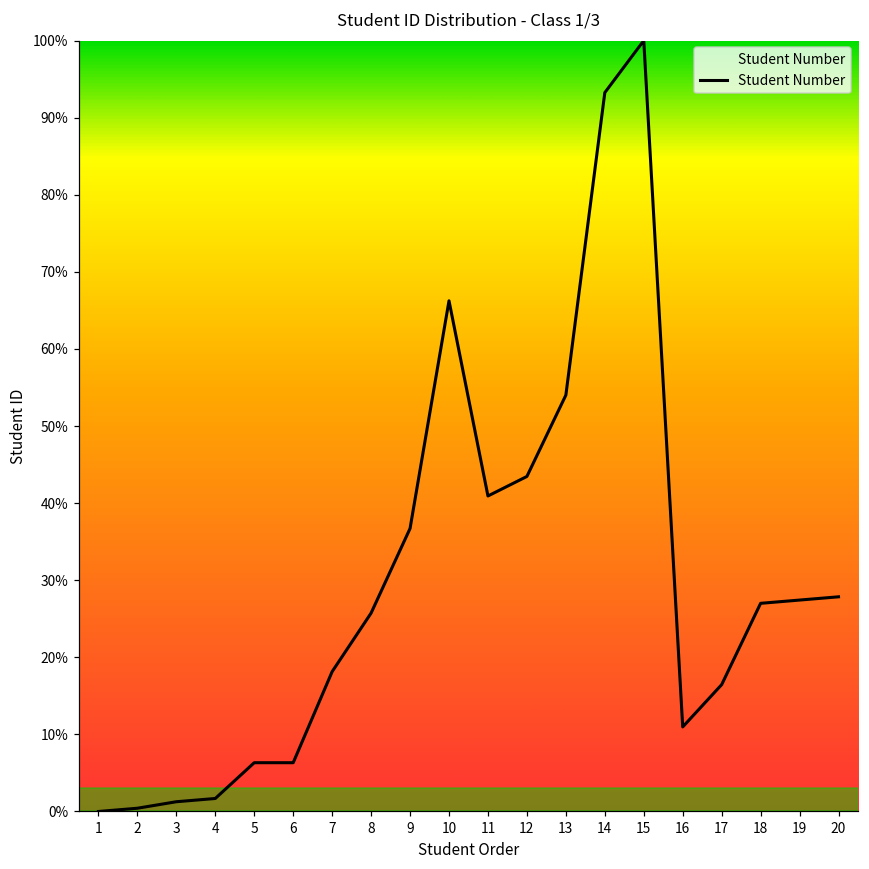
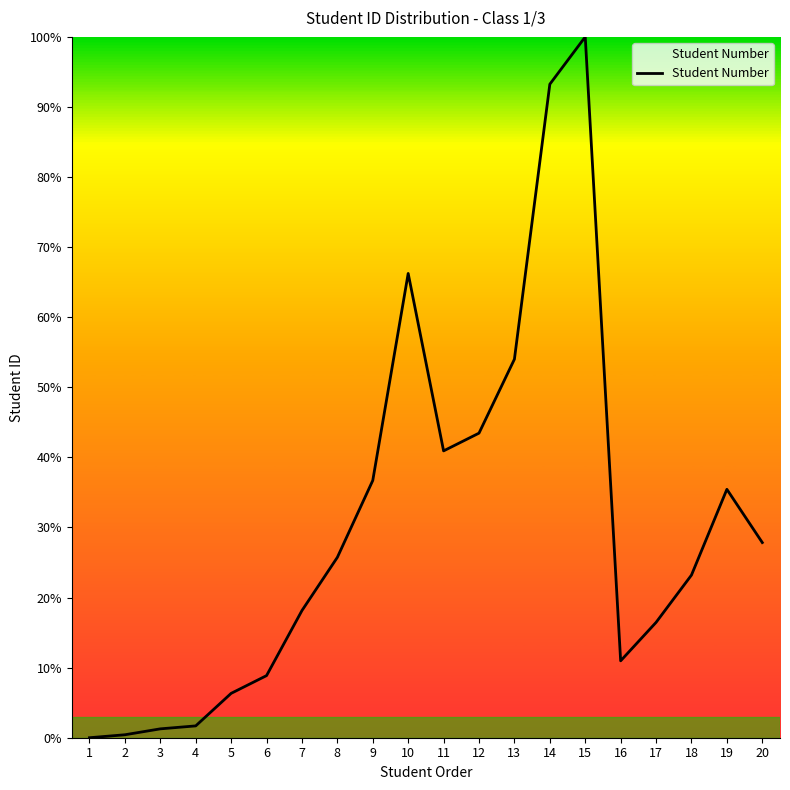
  {
    "5": "6%",
-   "6": "6%",
+   "6": "9%",
    "7": "18%",
    "8": "26%",
    "9": "37%",
    "10": "66%",
    "11": "41%",
    "12": "43%",
    "13": "54%",
    "14": "93%",
    "15": "100%",
    "16": "11%",
    "17": "16%",
-   "18": "27%",
-   "19": "27%",
+   "18": "23%",
+   "19": "35%",
    "20": "28%"
  }
